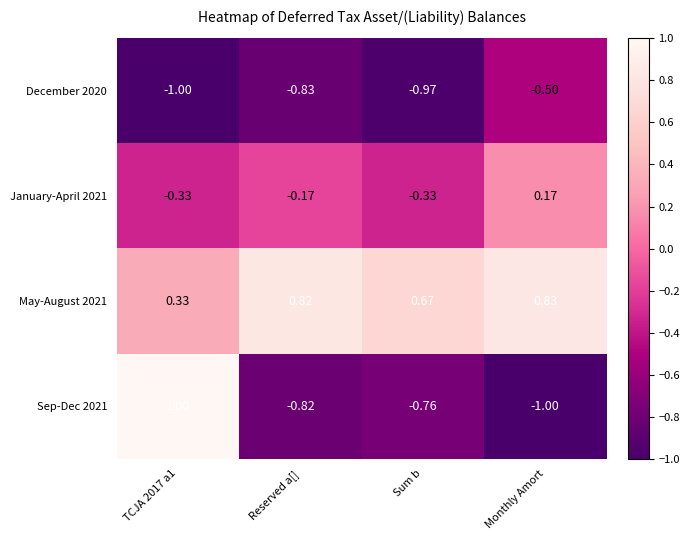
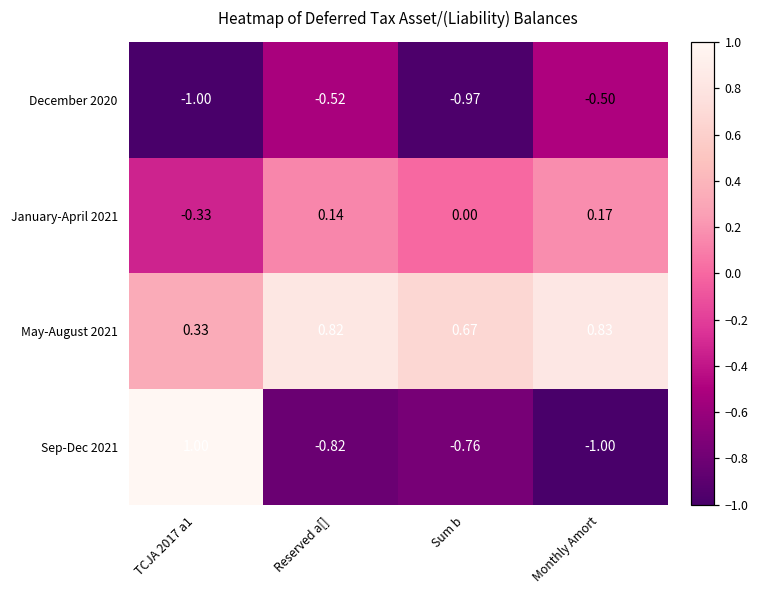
  {
    "December 2020": {
      "TCJA 2017 a1": -1.00,
-     "Reserved a[]": -0.83,
+     "Reserved a[]": -0.52,
      "Sum b": -0.97,
      "Monthly Amort": -0.50
    },
    "January-April 2021": {
      "TCJA 2017 a1": -0.33,
-     "Reserved a[]": -0.17,
-     "Sum b": -0.33,
+     "Reserved a[]": 0.14,
+     "Sum b": 0.00,
      "Monthly Amort": 0.17
    },
    "May-August 2021": {
      "TCJA 2017 a1": 0.33
    },
    "Sep-Dec 2021": {
      "Reserved a[]": -0.82,
      "Sum b": -0.76,
      "Monthly Amort": -1.00
    }
  }
